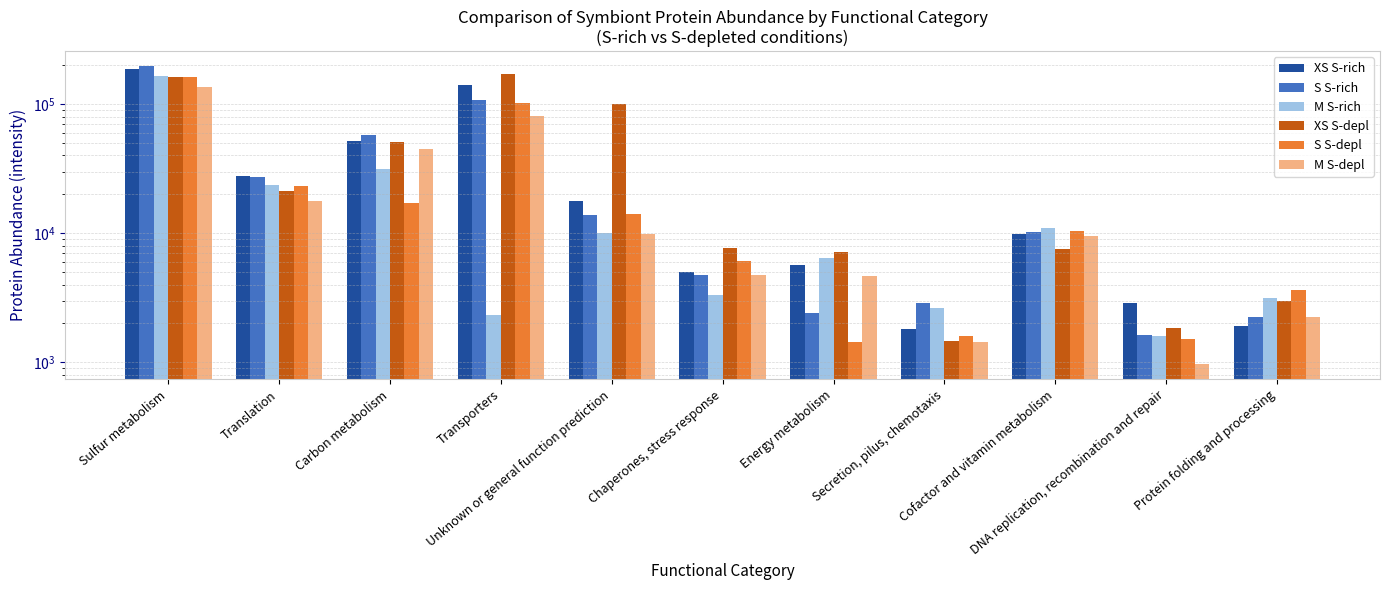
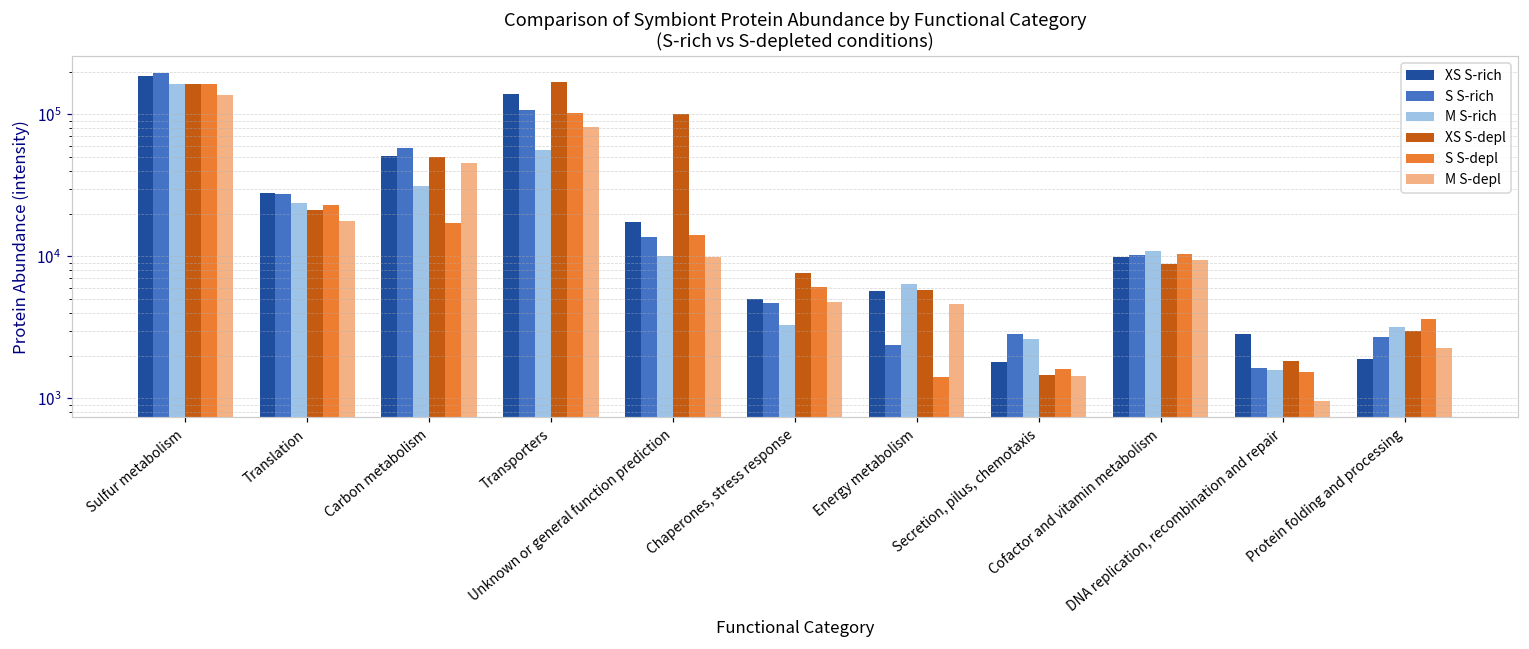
  {
    "XS S-rich": {
      "Sulfur metabolism": 190000,
      "Translation": 28000,
      "Carbon metabolism": 51000,
      "Transporters": 140000,
      "Unknown or general function prediction": 18000,
      "Chaperones, stress response": 5000,
      "Energy metabolism": 6000,
      "Secretion, pilus, chemotaxis": 1800,
      "Cofactor and vitamin metabolism": 10000,
      "DNA replication, recombination and repair": 2900,
      "Protein folding and processing": 1900
    },
    "S S-rich": {
      "Sulfur metabolism": 200000,
      "Translation": 27000,
      "Carbon metabolism": 60000,
      "Transporters": 110000,
      "Unknown or general function prediction": 14000,
      "Chaperones, stress response": 4700,
      "Energy metabolism": 2400,
      "Secretion, pilus, chemotaxis": 2900,
      "Cofactor and vitamin metabolism": 10000,
      "DNA replication, recombination and repair": 1600,
-     "Protein folding and processing": 2200
+     "Protein folding and processing": 2700
    },
    "M S-rich": {
      "Sulfur metabolism": 160000,
      "Translation": 24000,
      "Carbon metabolism": 31000,
-     "Transporters": 2300,
+     "Transporters": 60000,
      "Unknown or general function prediction": 10000,
      "Chaperones, stress response": 3300,
      "Energy metabolism": 6000,
      "Secretion, pilus, chemotaxis": 2600,
      "Cofactor and vitamin metabolism": 11000,
      "DNA replication, recombination and repair": 1600,
      "Protein folding and processing": 3200
    },
    "XS S-depl": {
      "Sulfur metabolism": 160000,
      "Translation": 21000,
      "Carbon metabolism": 50000,
      "Transporters": 170000,
      "Unknown or general function prediction": 100000,
      "Chaperones, stress response": 8000,
-     "Energy metabolism": 7000,
+     "Energy metabolism": 6000,
      "Secretion, pilus, chemotaxis": 1500,
-     "Cofactor and vitamin metabolism": 8000,
+     "Cofactor and vitamin metabolism": 9000,
      "DNA replication, recombination and repair": 1800,
      "Protein folding and processing": 3000
    },
    "S S-depl": {
      "Sulfur metabolism": 160000,
      "Translation": 23000,
      "Carbon metabolism": 17000,
      "Transporters": 100000,
      "Unknown or general function prediction": 14000,
      "Chaperones, stress response": 6000,
      "Energy metabolism": 1400,
      "Secretion, pilus, chemotaxis": 1600,
      "Cofactor and vitamin metabolism": 10000,
      "DNA replication, recombination and repair": 1500,
      "Protein folding and processing": 3600
    },
    "M S-depl": {
      "Sulfur metabolism": 140000,
      "Translation": 18000,
      "Carbon metabolism": 45000,
      "Transporters": 80000,
      "Unknown or general function prediction": 10000,
      "Chaperones, stress response": 4800,
      "Energy metabolism": 4600,
      "Secretion, pilus, chemotaxis": 1400,
      "Cofactor and vitamin metabolism": 9000,
      "DNA replication, recombination and repair": 1000,
      "Protein folding and processing": 2300
    }
  }
